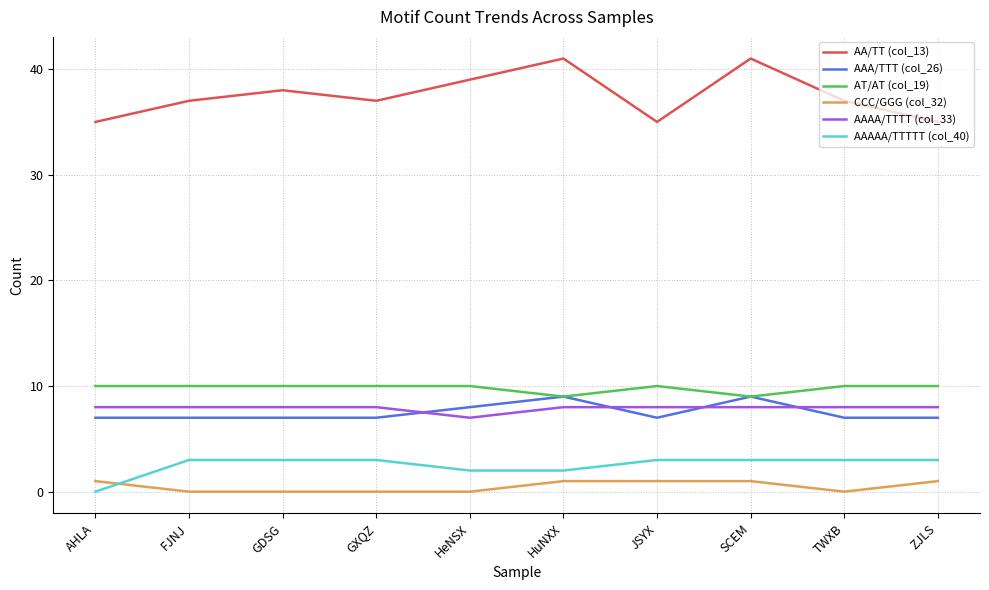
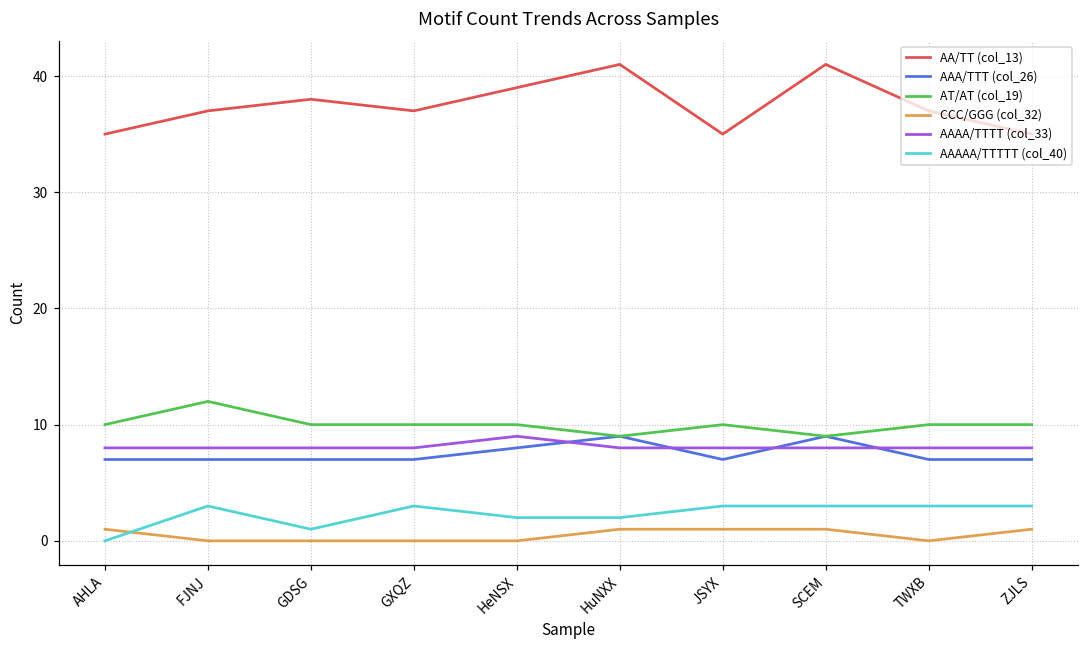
  {
    "AA/TT (col_13)": {
      "AHLA": 35,
      "FJNJ": 37,
      "GDSG": 38,
      "GXQZ": 37,
      "HeNSX": 39,
      "HuNXX": 41,
      "JSYX": 35,
      "SCEM": 41
    },
    "AAA/TTT (col_26)": {
      "AHLA": 7,
      "FJNJ": 7,
      "GDSG": 7,
      "GXQZ": 7,
      "HeNSX": 8,
      "JSYX": 7,
      "TWXB": 7,
      "ZJLS": 7
    },
    "AT/AT (col_19)": {
      "AHLA": 10,
-     "FJNJ": 10,
+     "FJNJ": 12,
      "GDSG": 10,
      "GXQZ": 10,
      "HeNSX": 10,
      "JSYX": 10,
      "TWXB": 10,
      "ZJLS": 10
    },
    "CCC/GGG (col_32)": {
      "AHLA": 1,
      "FJNJ": 0,
      "GDSG": 0,
      "GXQZ": 0,
      "HeNSX": 0,
      "HuNXX": 1,
      "JSYX": 1,
      "SCEM": 1,
      "TWXB": 0,
      "ZJLS": 1
    },
    "AAAA/TTTT (col_33)": {
      "AHLA": 8,
      "FJNJ": 8,
      "GDSG": 8,
      "GXQZ": 8,
-     "HeNSX": 7,
+     "HeNSX": 9,
      "HuNXX": 8,
      "JSYX": 8,
      "SCEM": 8,
      "TWXB": 8,
      "ZJLS": 8
    },
    "AAAAA/TTTTT (col_40)": {
      "AHLA": 0,
      "FJNJ": 3,
-     "GDSG": 3,
+     "GDSG": 1,
      "GXQZ": 3,
      "HeNSX": 2,
      "HuNXX": 2,
      "JSYX": 3,
      "SCEM": 3,
      "TWXB": 3,
      "ZJLS": 3
    }
  }
